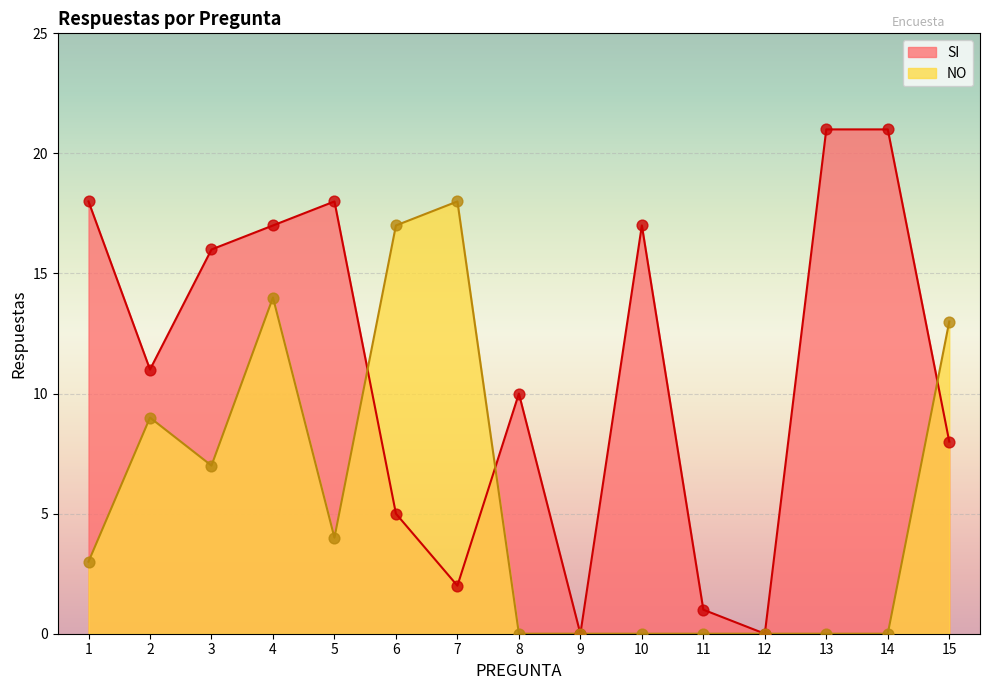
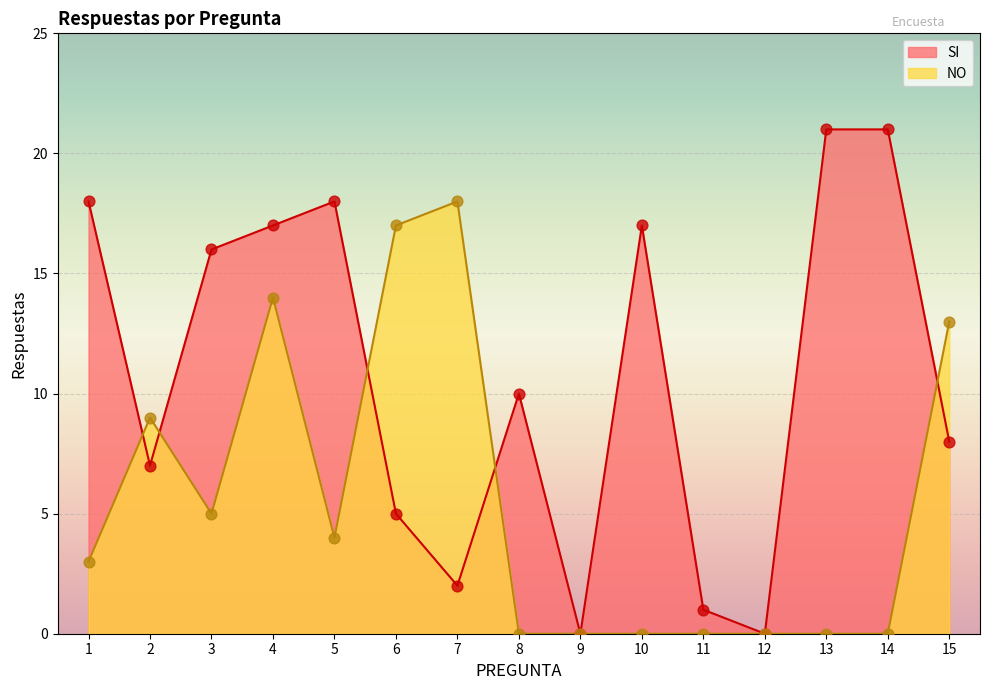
  {
    "SI": {
      "1": 18,
-     "2": 11,
+     "2": 7,
      "3": 16,
      "4": 17,
      "5": 18,
      "6": 5,
      "7": 2,
      "8": 10,
      "10": 17,
      "11": 1,
      "13": 21,
      "14": 21,
      "15": 8
    },
    "NO": {
      "1": 3,
      "2": 9,
-     "3": 7,
+     "3": 5,
      "4": 14,
      "5": 4,
      "6": 17,
      "7": 18,
      "8": 0,
      "10": 0,
      "11": 0,
      "13": 0,
      "14": 0,
      "15": 13
    }
  }
